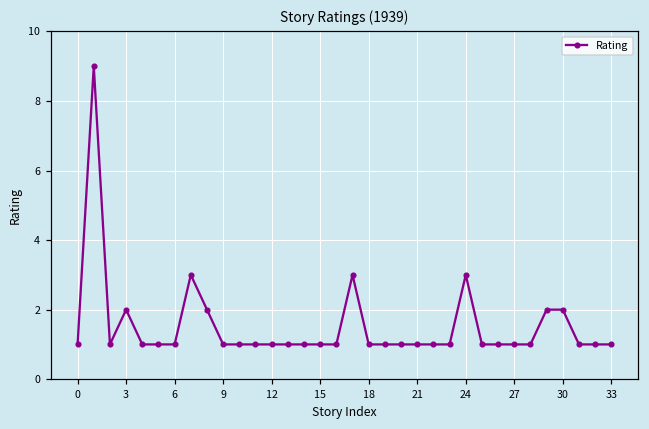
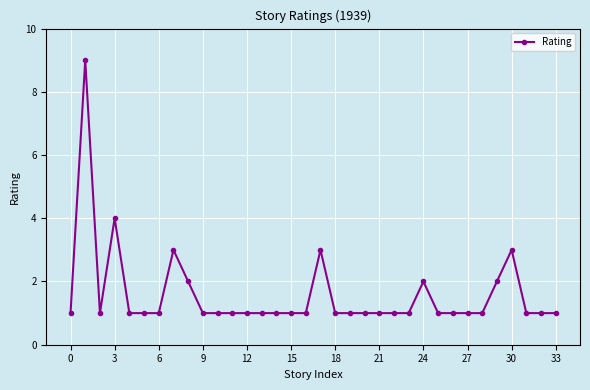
  {
    "0": 1,
-   "3": 2,
+   "3": 4,
    "6": 1,
    "9": 1,
    "12": 1,
    "15": 1,
    "18": 1,
    "21": 1,
-   "24": 3,
+   "24": 2,
    "27": 1,
-   "30": 2,
+   "30": 3,
    "33": 1
  }
